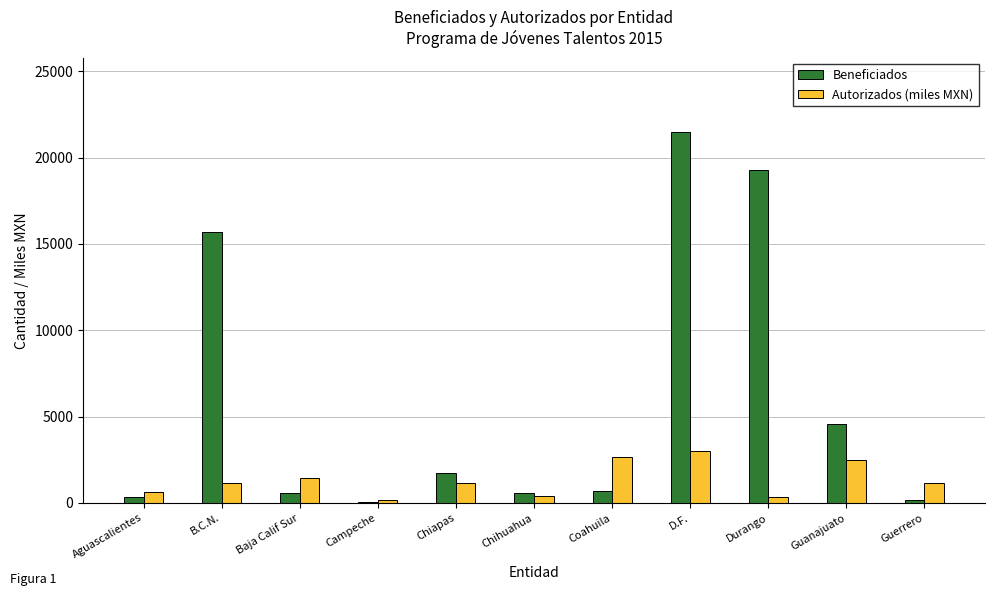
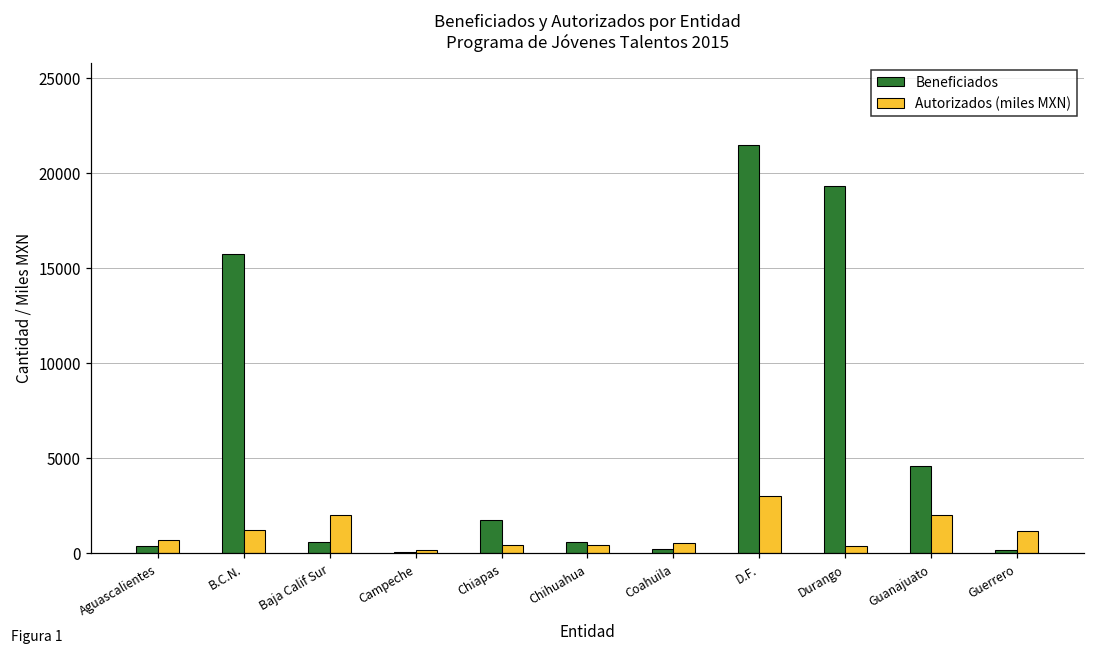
  {
    "Beneficiados": {
      "Aguascalientes": 400,
      "B.C.N.": 15700,
      "Baja Calif Sur": 600,
      "Chiapas": 1700,
      "Chihuahua": 500,
-     "Coahuila": 700,
+     "Coahuila": 200,
      "D.F.": 21500,
      "Durango": 19300,
      "Guanajuato": 4600,
      "Guerrero": 200
    },
    "Autorizados (miles MXN)": {
      "Aguascalientes": 700,
      "B.C.N.": 1200,
-     "Baja Calif Sur": 1400,
+     "Baja Calif Sur": 2000,
      "Campeche": 200,
-     "Chiapas": 1100,
+     "Chiapas": 400,
      "Chihuahua": 400,
-     "Coahuila": 2700,
+     "Coahuila": 500,
      "D.F.": 3000,
      "Durango": 400,
-     "Guanajuato": 2500,
+     "Guanajuato": 2000,
      "Guerrero": 1200
    }
  }
